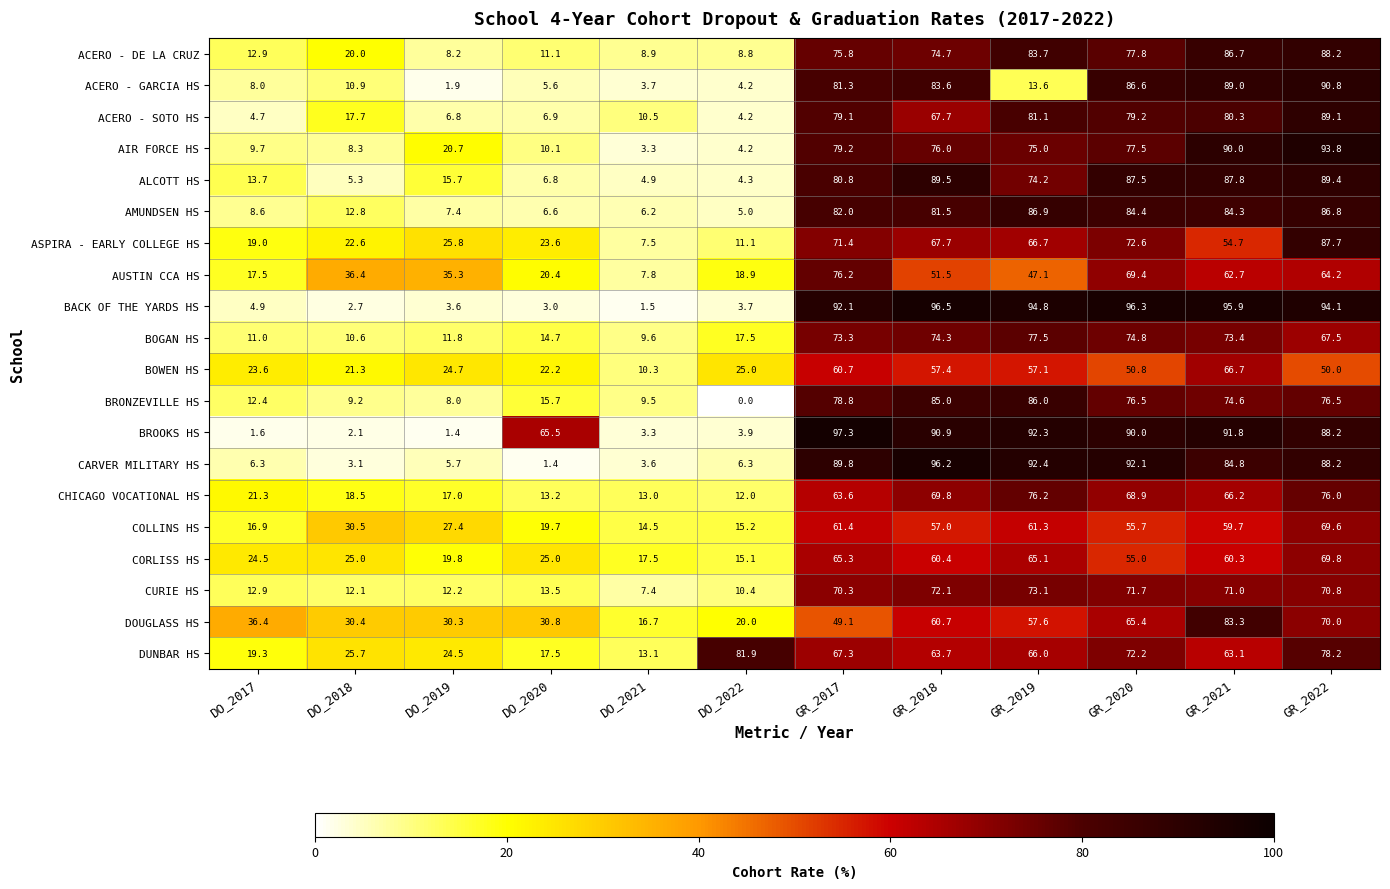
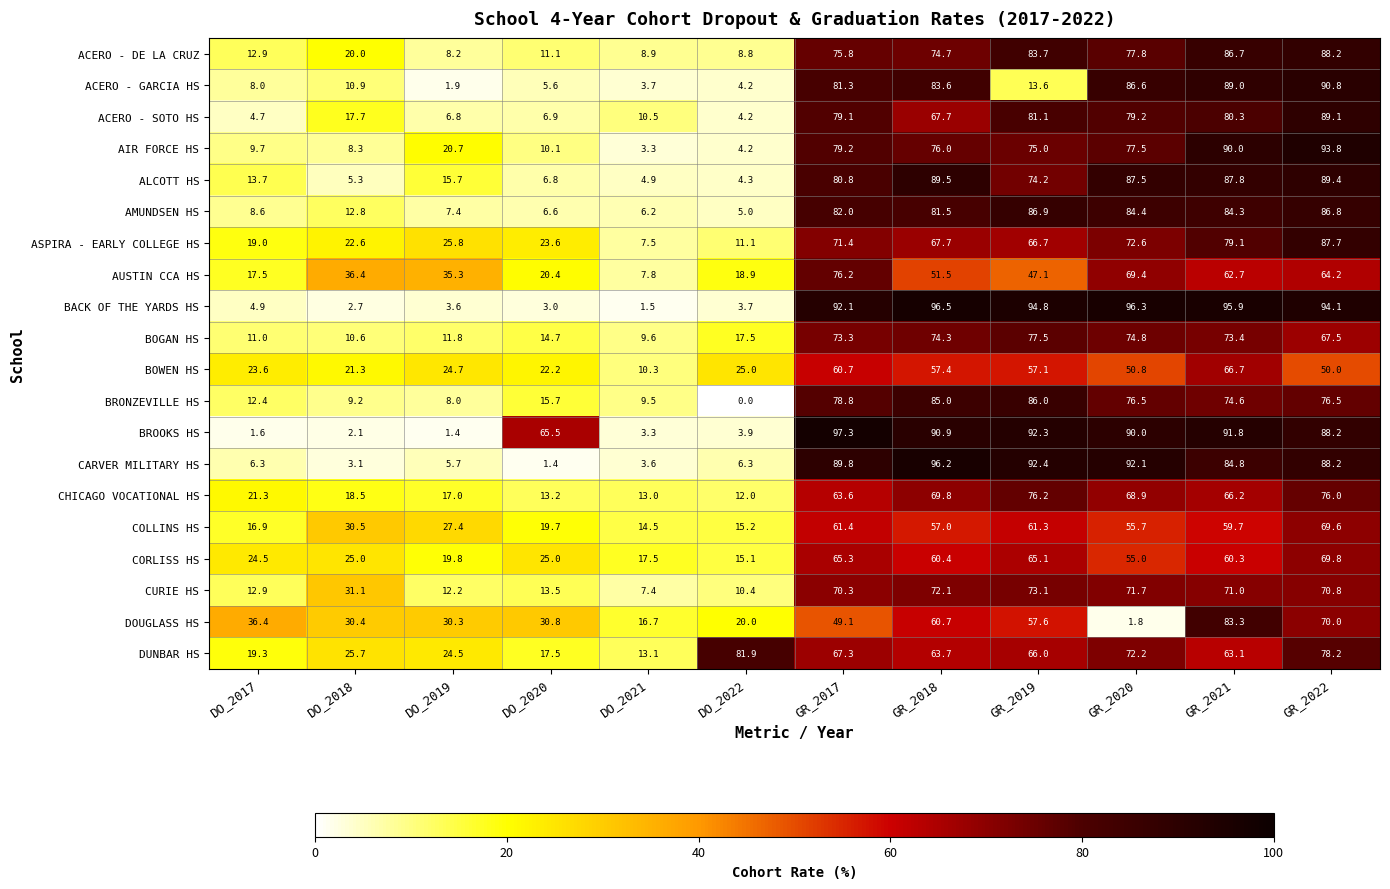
  {
    "ASPIRA - EARLY COLLEGE HS": {
      "DO_2017": 19.0,
      "DO_2018": 22.6,
      "DO_2019": 25.8,
      "DO_2020": 23.6,
      "DO_2021": 7.5,
      "DO_2022": 11.1,
      "GR_2017": 71.4,
      "GR_2018": 67.7,
      "GR_2019": 66.7,
      "GR_2020": 72.6,
-     "GR_2021": 54.7,
+     "GR_2021": 79.1,
      "GR_2022": 87.7
    },
    "CURIE HS": {
      "DO_2017": 12.9,
-     "DO_2018": 12.1,
+     "DO_2018": 31.1,
      "DO_2019": 12.2,
      "DO_2020": 13.5,
      "DO_2021": 7.4,
      "DO_2022": 10.4,
      "GR_2017": 70.3,
      "GR_2018": 72.1,
      "GR_2019": 73.1,
      "GR_2020": 71.7,
      "GR_2021": 71.0,
      "GR_2022": 70.8
    },
    "DOUGLASS HS": {
      "DO_2017": 36.4,
      "DO_2018": 30.4,
      "DO_2019": 30.3,
      "DO_2020": 30.8,
      "DO_2021": 16.7,
      "DO_2022": 20.0,
      "GR_2017": 49.1,
      "GR_2018": 60.7,
      "GR_2019": 57.6,
-     "GR_2020": 65.4,
+     "GR_2020": 1.8,
      "GR_2021": 83.3,
      "GR_2022": 70.0
    }
  }
